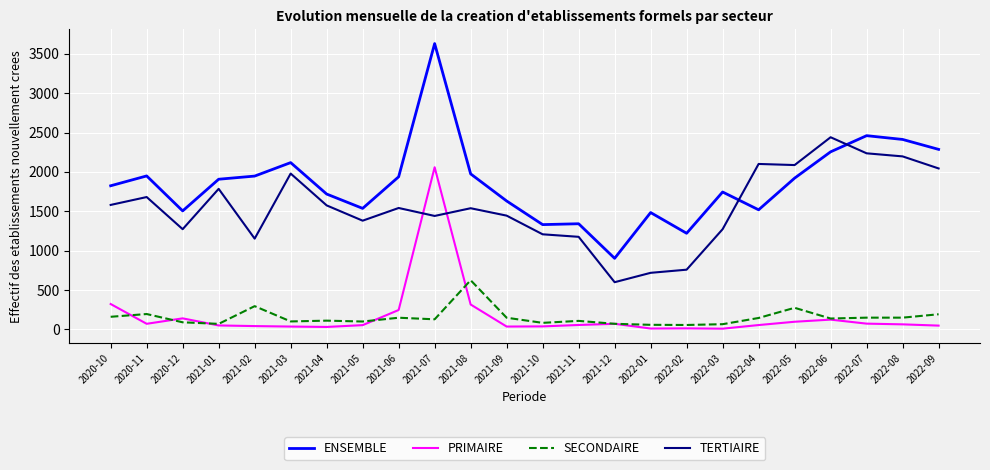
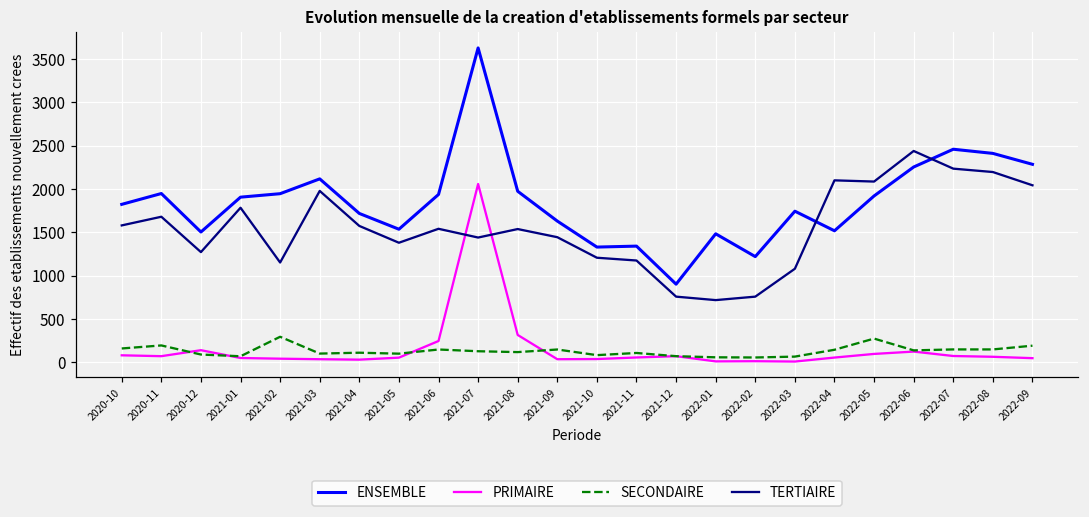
  {
    "ENSEMBLE": {
      "2020-10": 1800,
      "2020-11": 1900,
      "2020-12": 1500,
      "2021-01": 1900,
      "2021-02": 1900,
      "2021-03": 2100,
      "2021-04": 1700,
      "2021-05": 1500,
      "2021-06": 1900,
      "2021-07": 3600,
      "2021-08": 2000,
      "2021-09": 1600,
      "2021-10": 1300,
      "2021-11": 1300,
      "2021-12": 900,
      "2022-01": 1500,
      "2022-02": 1200,
      "2022-03": 1700,
      "2022-04": 1500,
      "2022-05": 1900,
      "2022-06": 2300,
      "2022-07": 2500,
      "2022-08": 2400,
      "2022-09": 2300
    },
    "PRIMAIRE": {
-     "2020-10": 300,
+     "2020-10": 100,
      "2020-11": 100,
      "2020-12": 100,
      "2021-02": 0,
      "2021-03": 0,
      "2021-04": 0,
      "2021-05": 100,
      "2021-06": 200,
      "2021-07": 2100,
      "2021-08": 300,
      "2021-09": 0,
      "2021-10": 0,
      "2021-11": 100,
      "2022-01": 0,
      "2022-02": 0,
      "2022-03": 0,
      "2022-04": 100,
      "2022-05": 100,
      "2022-07": 100,
      "2022-08": 100,
      "2022-09": 0
    },
    "SECONDAIRE": {
      "2020-10": 200,
      "2020-11": 200,
      "2020-12": 100,
      "2021-02": 300,
      "2021-03": 100,
      "2021-04": 100,
      "2021-05": 100,
      "2021-06": 100,
      "2021-07": 100,
-     "2021-08": 600,
+     "2021-08": 100,
      "2021-09": 100,
      "2021-10": 100,
      "2021-11": 100,
      "2022-01": 100,
      "2022-02": 100,
      "2022-03": 100,
      "2022-04": 100,
      "2022-05": 300,
      "2022-07": 200,
      "2022-08": 200,
      "2022-09": 200
    },
    "TERTIAIRE": {
      "2020-10": 1600,
      "2020-11": 1700,
      "2020-12": 1300,
      "2021-01": 1800,
      "2021-02": 1200,
      "2021-03": 2000,
      "2021-04": 1600,
      "2021-05": 1400,
      "2021-06": 1500,
      "2021-07": 1400,
      "2021-08": 1500,
      "2021-09": 1400,
      "2021-10": 1200,
      "2021-11": 1200,
-     "2021-12": 600,
+     "2021-12": 800,
      "2022-01": 700,
      "2022-02": 800,
-     "2022-03": 1300,
+     "2022-03": 1100,
      "2022-04": 2100,
      "2022-05": 2100,
      "2022-06": 2400,
      "2022-07": 2200,
      "2022-08": 2200,
      "2022-09": 2000
    }
  }
